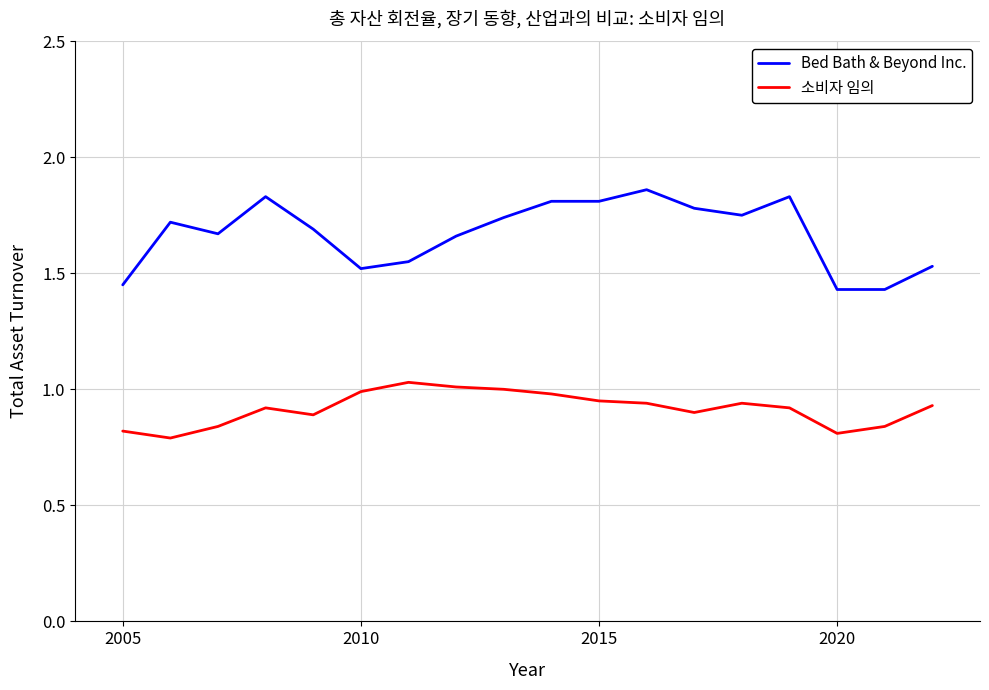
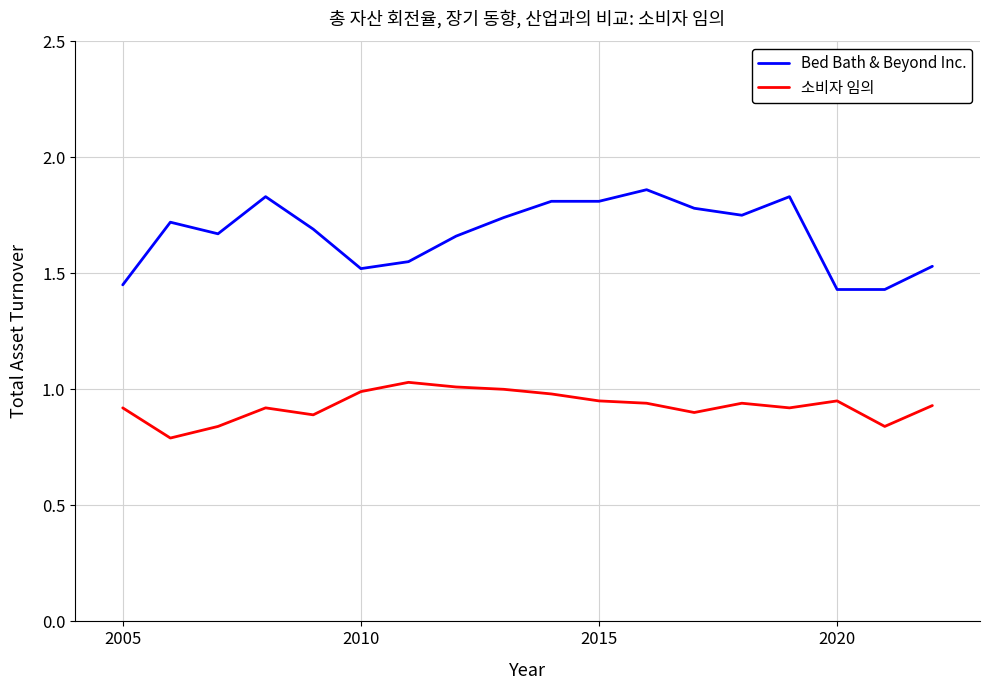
  {
    "Bed Bath & Beyond Inc.": {
      "2005": 1.45,
      "2010": 1.52,
      "2015": 1.81,
      "2020": 1.43
    },
    "소비자 임의": {
-     "2005": 0.82,
+     "2005": 0.92,
      "2010": 0.99,
      "2015": 0.95,
-     "2020": 0.81
+     "2020": 0.95
    }
  }
